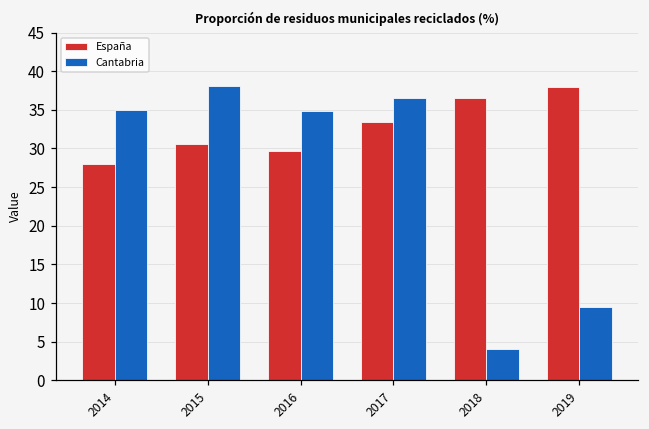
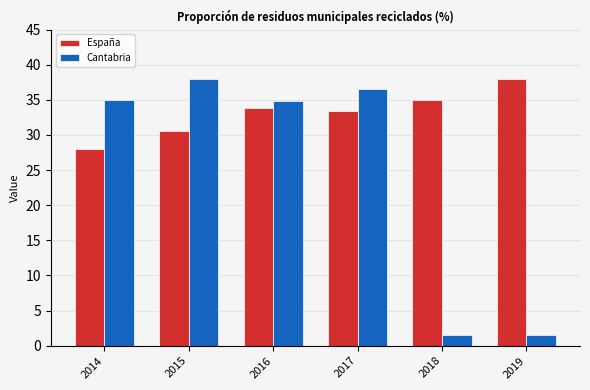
  {
    "España": {
      "2014": 28,
      "2015": 31,
-     "2016": 30,
+     "2016": 34,
      "2017": 33,
-     "2018": 37,
+     "2018": 35,
      "2019": 38
    },
    "Cantabria": {
      "2014": 35,
      "2015": 38,
      "2016": 35,
      "2017": 37,
-     "2018": 4,
-     "2019": 9
+     "2018": 2,
+     "2019": 2
    }
  }
